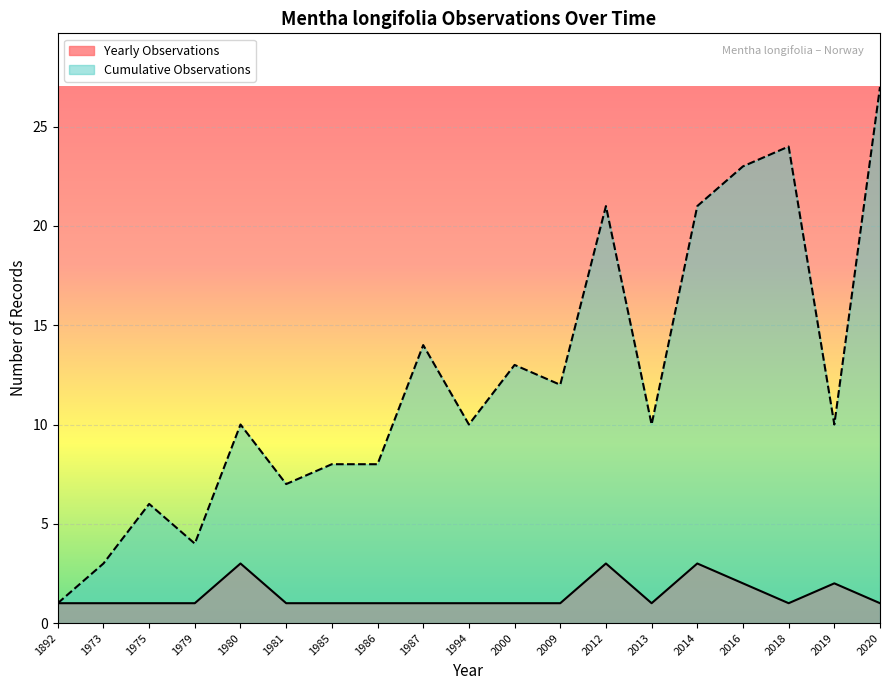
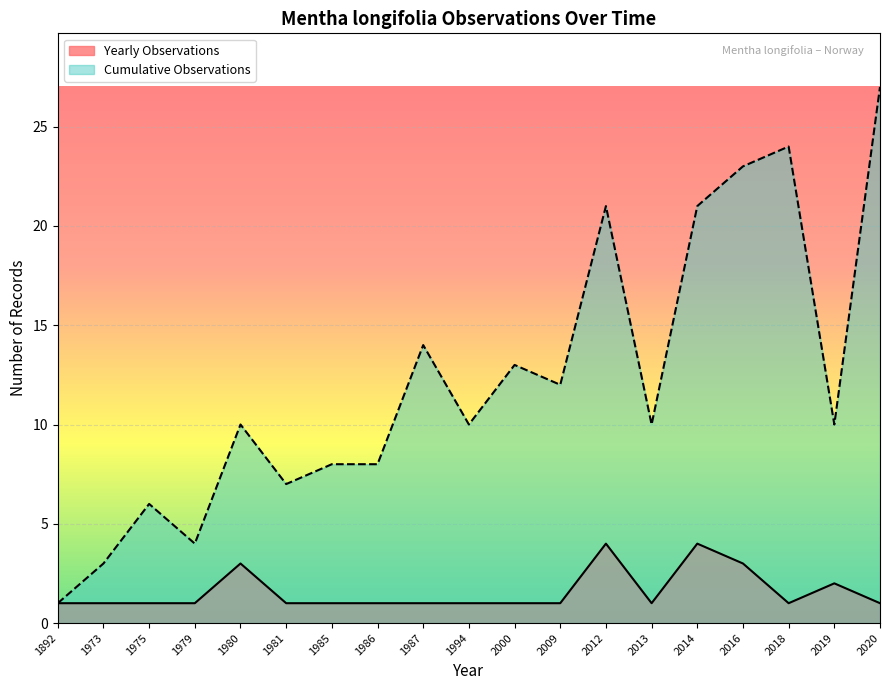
  {
    "Yearly Observations": {
      "1973": 1,
      "1975": 1,
      "1979": 1,
      "1980": 3,
      "1981": 1,
      "1985": 1,
      "1986": 1,
      "1987": 1,
      "1994": 1,
      "2000": 1,
      "2009": 1,
-     "2012": 3,
+     "2012": 4,
      "2013": 1,
-     "2014": 3,
-     "2016": 2,
+     "2014": 4,
+     "2016": 3,
      "2018": 1,
      "2019": 2,
      "2020": 1
    },
    "Cumulative Observations": {
      "1973": 3,
      "1975": 6,
      "1979": 4,
      "1980": 10,
      "1981": 7,
      "1985": 8,
      "1986": 8,
      "1987": 14,
      "1994": 10,
      "2000": 13,
      "2009": 12,
      "2012": 21,
      "2013": 10,
      "2014": 21,
      "2016": 23,
      "2018": 24,
      "2019": 10,
      "2020": 27
    }
  }
